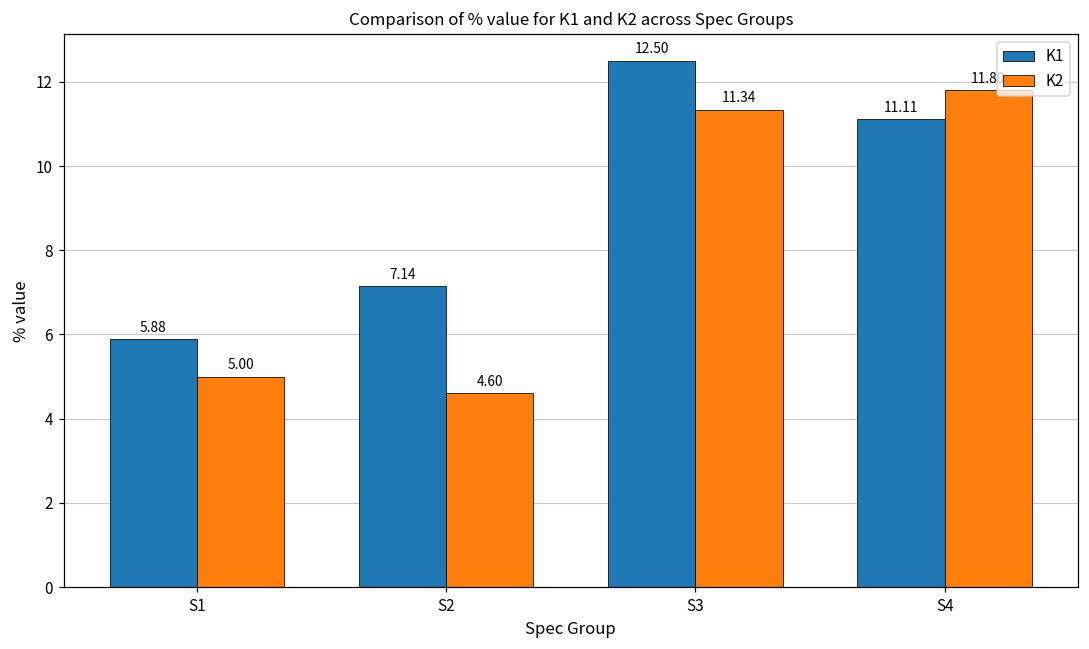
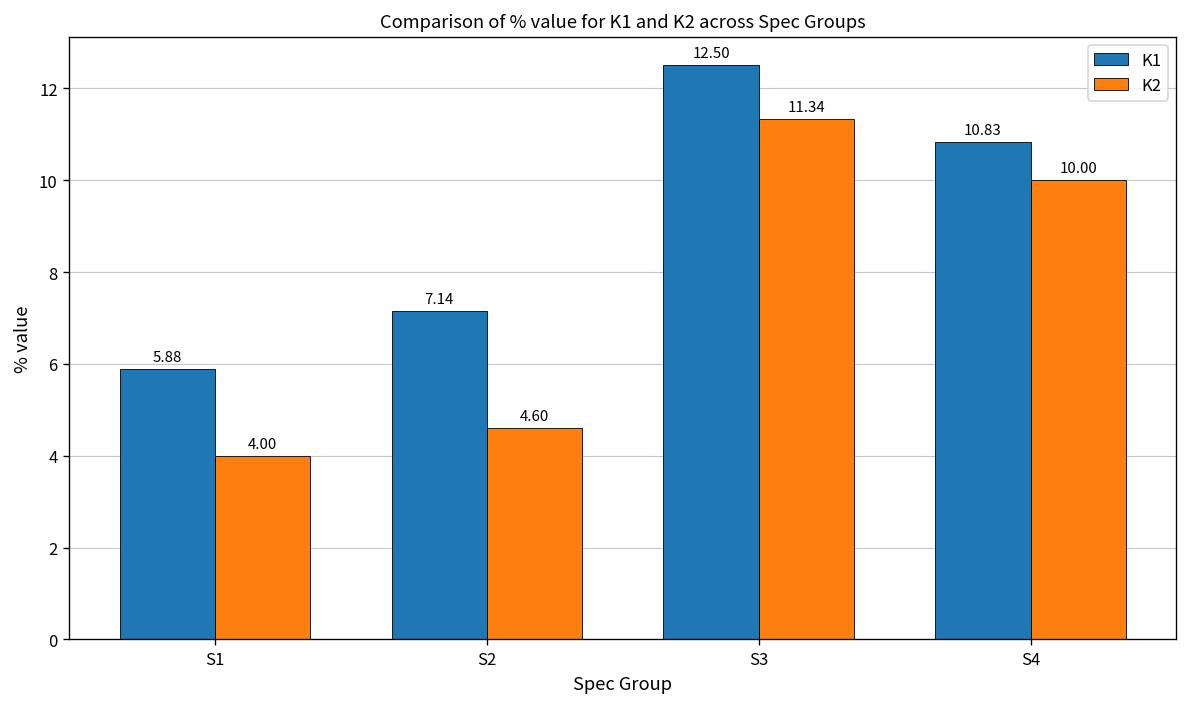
  {
    "K1": {
      "S1": 5.88,
      "S2": 7.14,
      "S3": 12.50,
-     "S4": 11.11
+     "S4": 10.83
    },
    "K2": {
-     "S1": 5.00,
+     "S1": 4.00,
      "S2": 4.60,
      "S3": 11.34,
-     "S4": 11.8
+     "S4": 10.0
    }
  }
